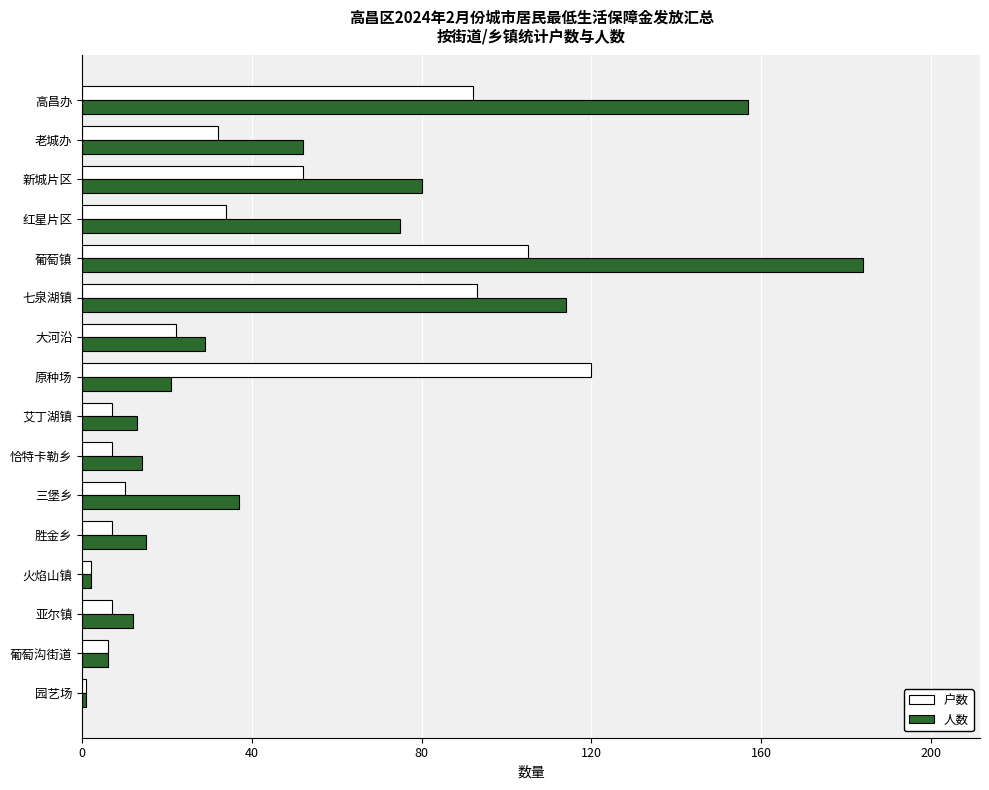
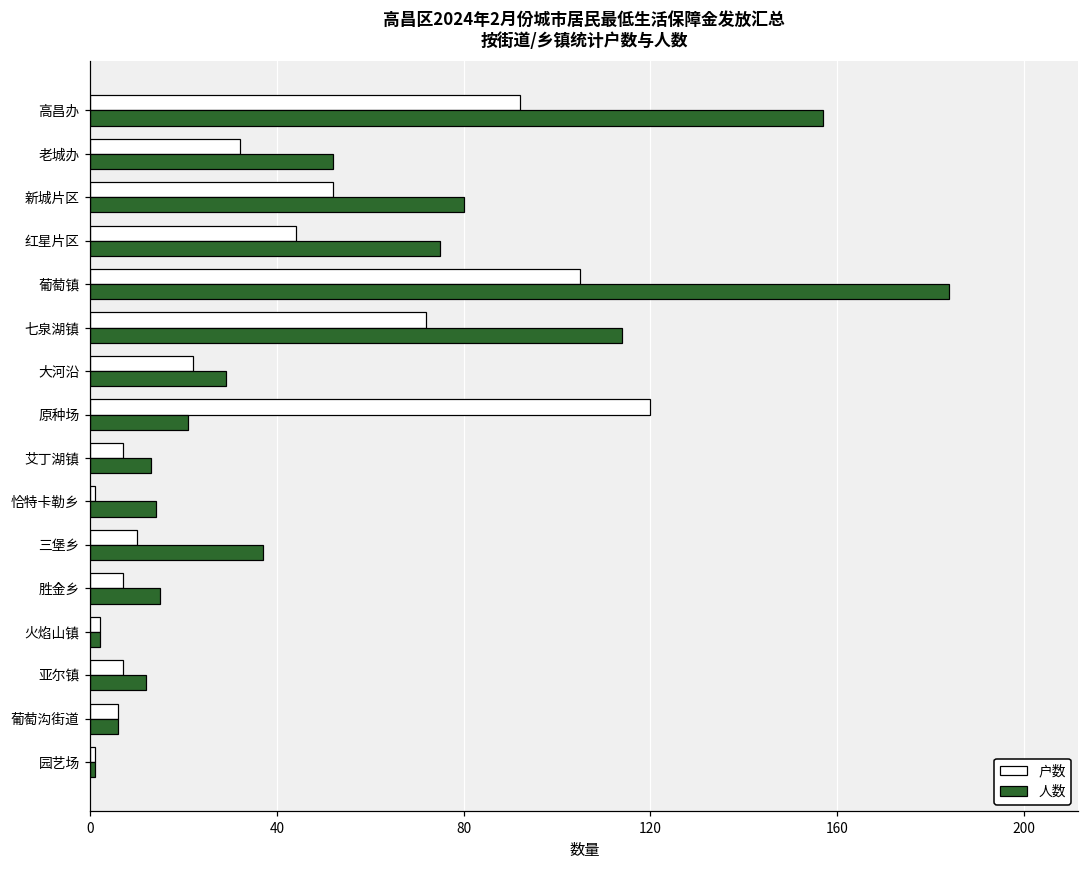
  {
    "户数": {
      "高昌办": 92,
      "老城办": 32,
      "新城片区": 52,
-     "红星片区": 34,
+     "红星片区": 44,
      "葡萄镇": 105,
-     "七泉湖镇": 93,
+     "七泉湖镇": 72,
      "大河沿": 22,
      "原种场": 120,
      "艾丁湖镇": 7,
-     "恰特卡勒乡": 7,
+     "恰特卡勒乡": 1,
      "三堡乡": 10,
      "胜金乡": 7,
      "火焰山镇": 2,
      "亚尔镇": 7,
      "葡萄沟街道": 6,
      "园艺场": 1
    },
    "人数": {
      "高昌办": 157,
      "老城办": 52,
      "新城片区": 80,
      "红星片区": 75,
      "葡萄镇": 184,
      "七泉湖镇": 114,
      "大河沿": 29,
      "原种场": 21,
      "艾丁湖镇": 13,
      "恰特卡勒乡": 14,
      "三堡乡": 37,
      "胜金乡": 15,
      "火焰山镇": 2,
      "亚尔镇": 12,
      "葡萄沟街道": 6,
      "园艺场": 1
    }
  }
